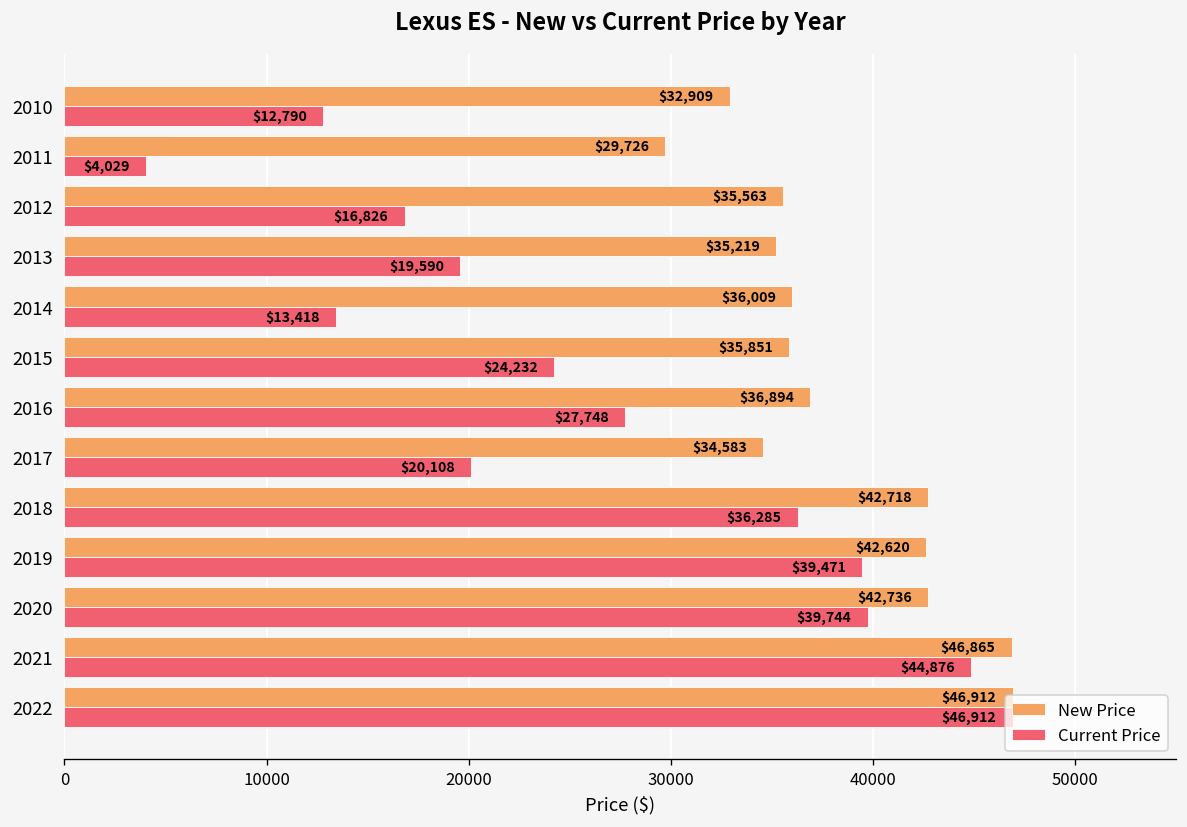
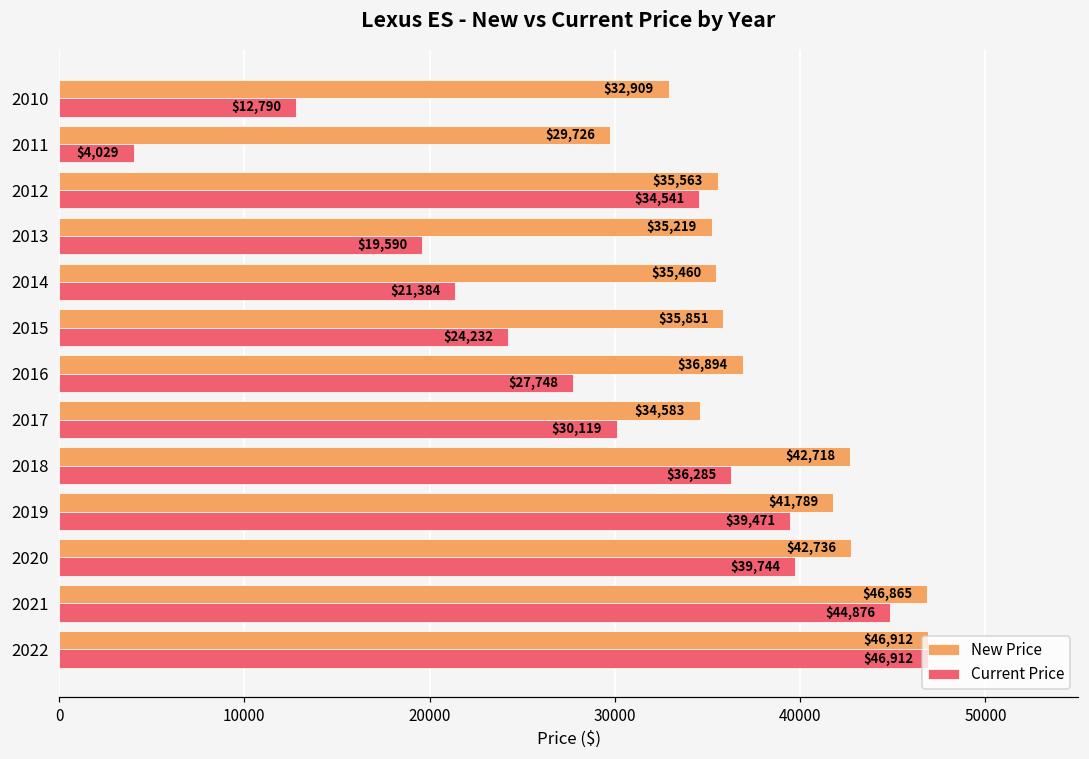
  {
    "New Price": {
      "2010": "$32,909",
      "2011": "$29,726",
      "2012": "$35,563",
      "2013": "$35,219",
-     "2014": "$36,009",
+     "2014": "$35,460",
      "2015": "$35,851",
      "2016": "$36,894",
      "2017": "$34,583",
      "2018": "$42,718",
-     "2019": "$42,620",
+     "2019": "$41,789",
      "2020": "$42,736",
      "2021": "$46,865"
    },
    "Current Price": {
      "2010": "$12,790",
      "2011": "$4,029",
-     "2012": "$16,826",
+     "2012": "$34,541",
      "2013": "$19,590",
-     "2014": "$13,418",
+     "2014": "$21,384",
      "2015": "$24,232",
      "2016": "$27,748",
-     "2017": "$20,108",
+     "2017": "$30,119",
      "2018": "$36,285",
      "2019": "$39,471",
      "2020": "$39,744",
      "2021": "$44,876"
    }
  }
